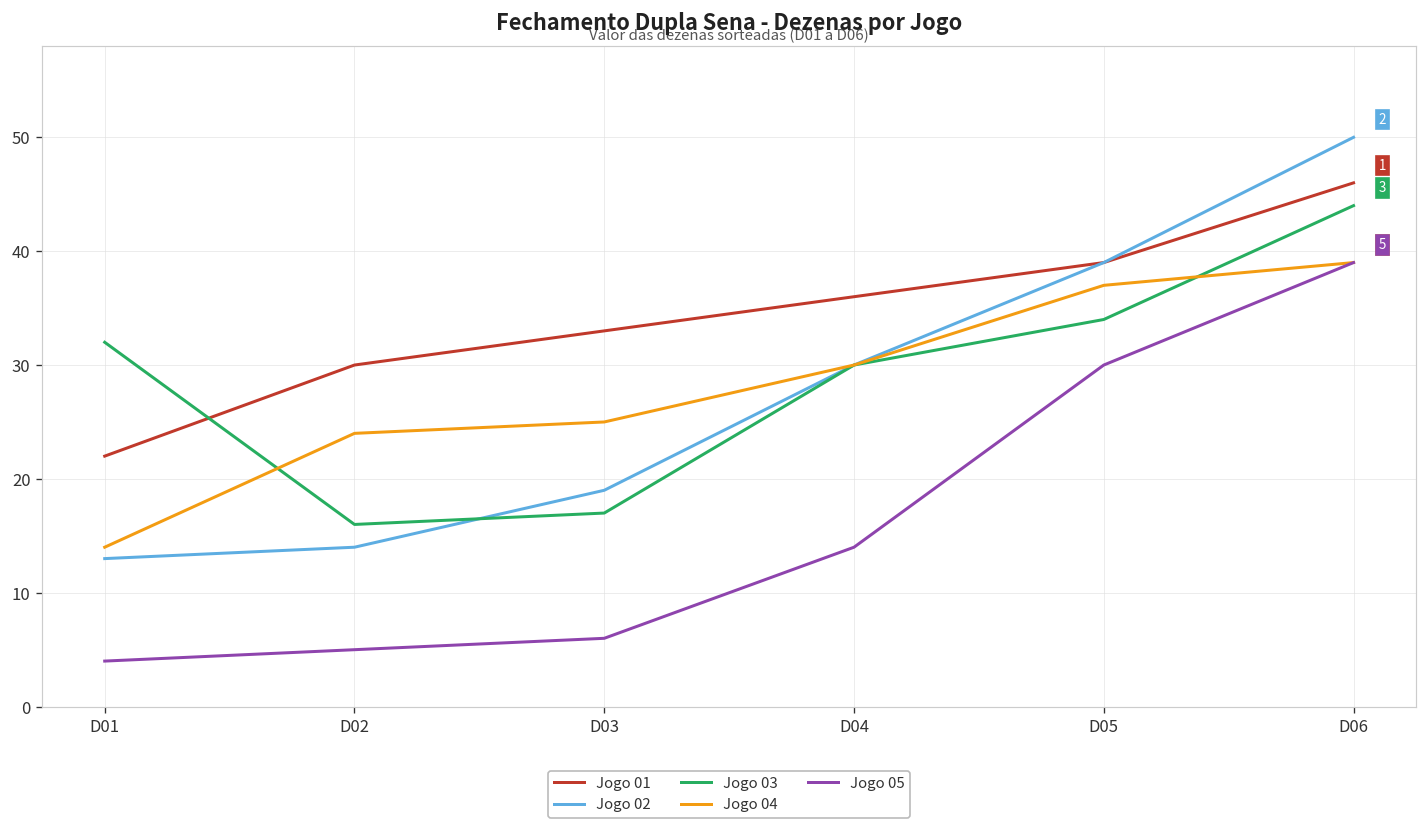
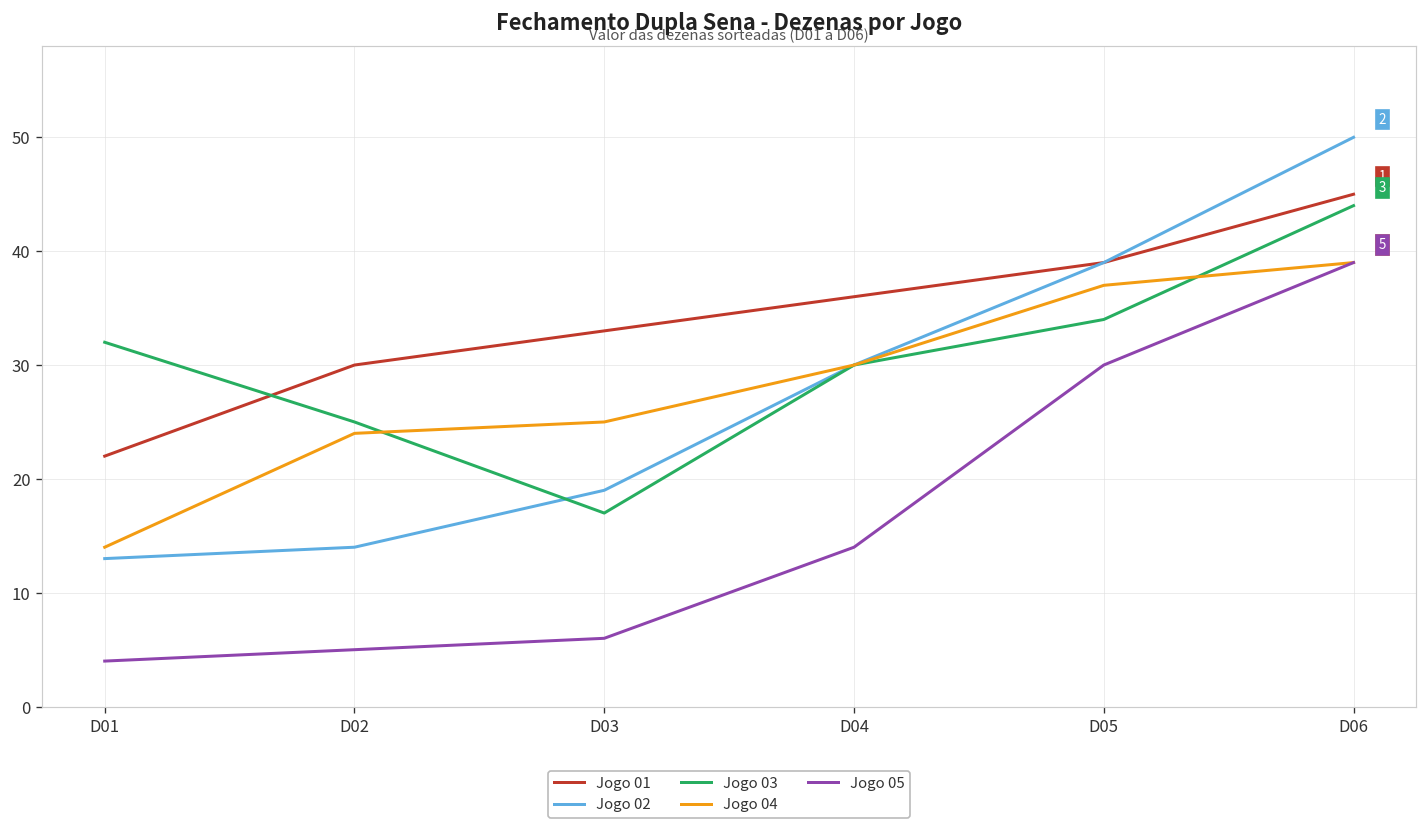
  {
    "Jogo 01": {
      "D01": 22,
      "D02": 30,
      "D03": 33,
      "D04": 36,
-     "D06": 46
+     "D06": 45
    },
    "Jogo 02": {
      "D01": 13,
      "D02": 14,
      "D03": 19
    },
    "Jogo 03": {
      "D01": 32,
-     "D02": 16,
+     "D02": 25,
      "D03": 17,
      "D05": 34,
      "D06": 44
    },
    "Jogo 04": {
      "D01": 14,
      "D02": 24,
      "D03": 25,
      "D05": 37
    },
    "Jogo 05": {
      "D01": 4,
      "D02": 5,
      "D03": 6,
      "D04": 14,
      "D05": 30
    }
  }
